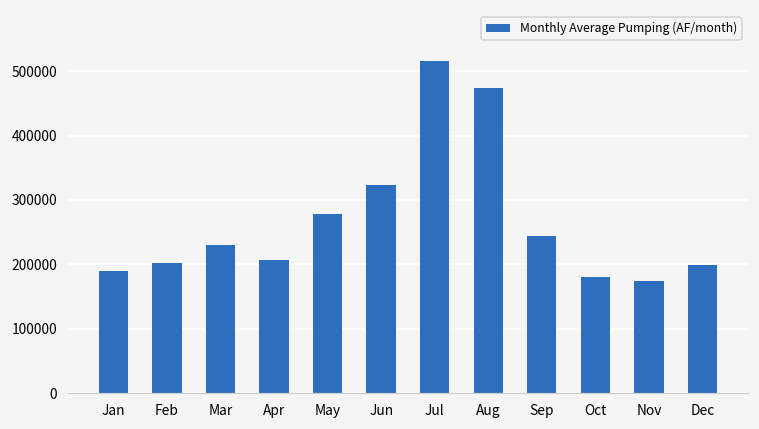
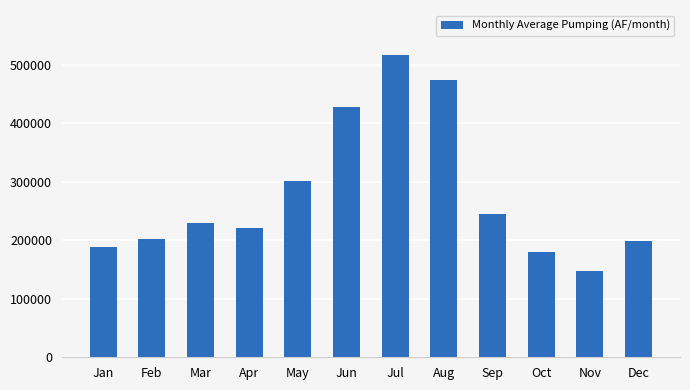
  {
    "Jan": 190000,
    "Feb": 200000,
    "Mar": 230000,
-   "Apr": 210000,
-   "May": 280000,
-   "Jun": 320000,
+   "Apr": 220000,
+   "May": 300000,
+   "Jun": 430000,
    "Jul": 520000,
    "Aug": 470000,
    "Sep": 240000,
    "Oct": 180000,
-   "Nov": 170000,
+   "Nov": 150000,
    "Dec": 200000
  }
